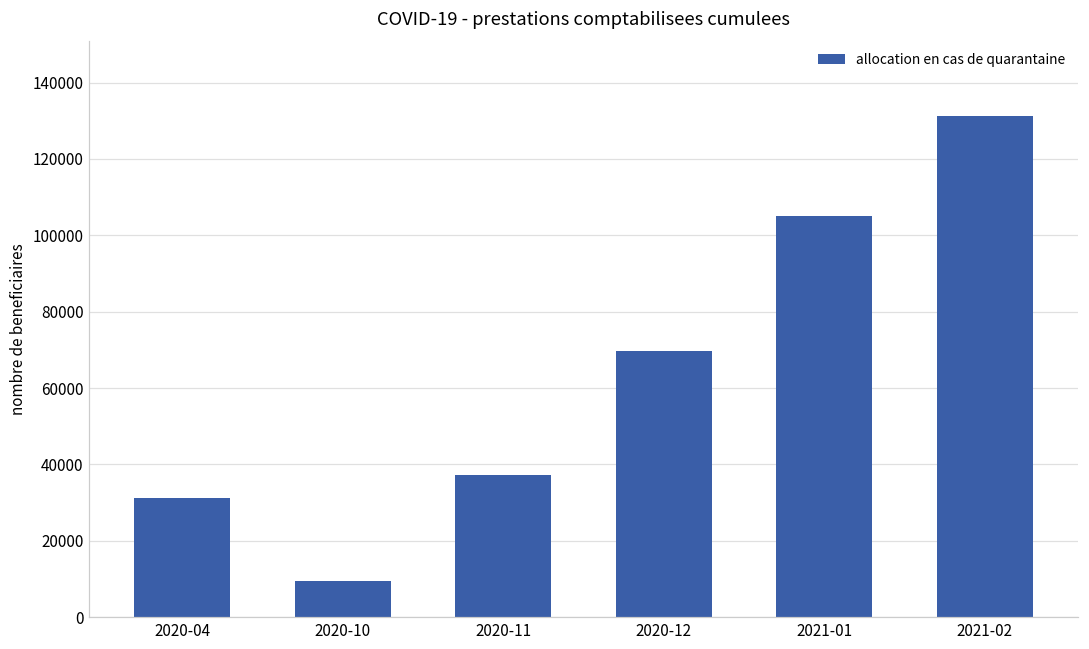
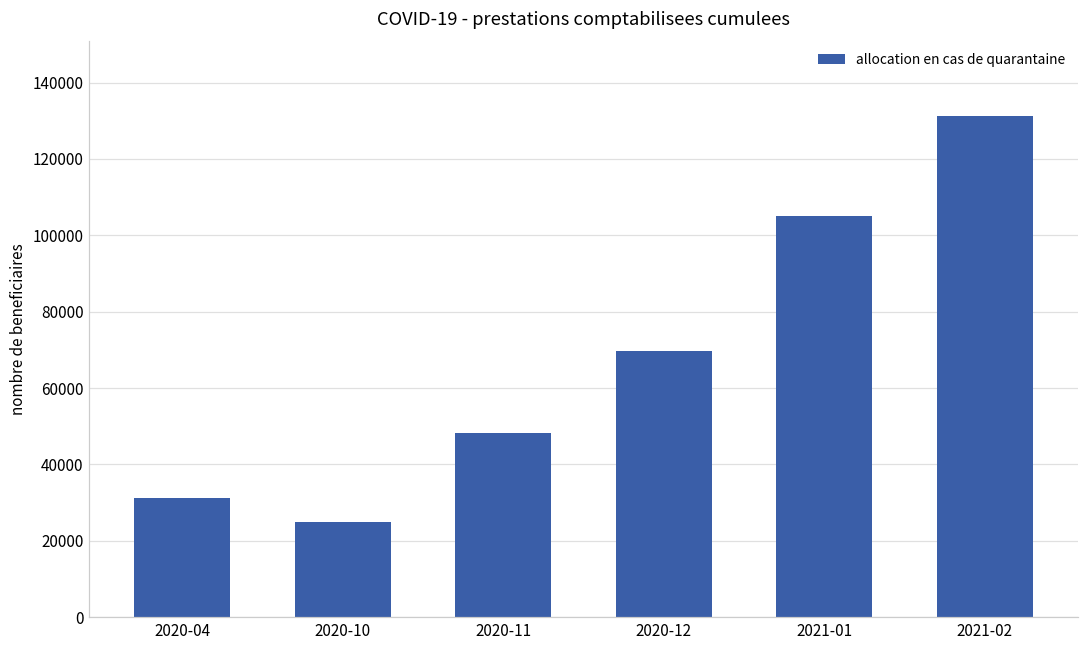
  {
    "2020-04": 31000,
-   "2020-10": 9000,
-   "2020-11": 37000,
+   "2020-10": 25000,
+   "2020-11": 48000,
    "2020-12": 70000,
    "2021-01": 105000,
    "2021-02": 131000
  }
